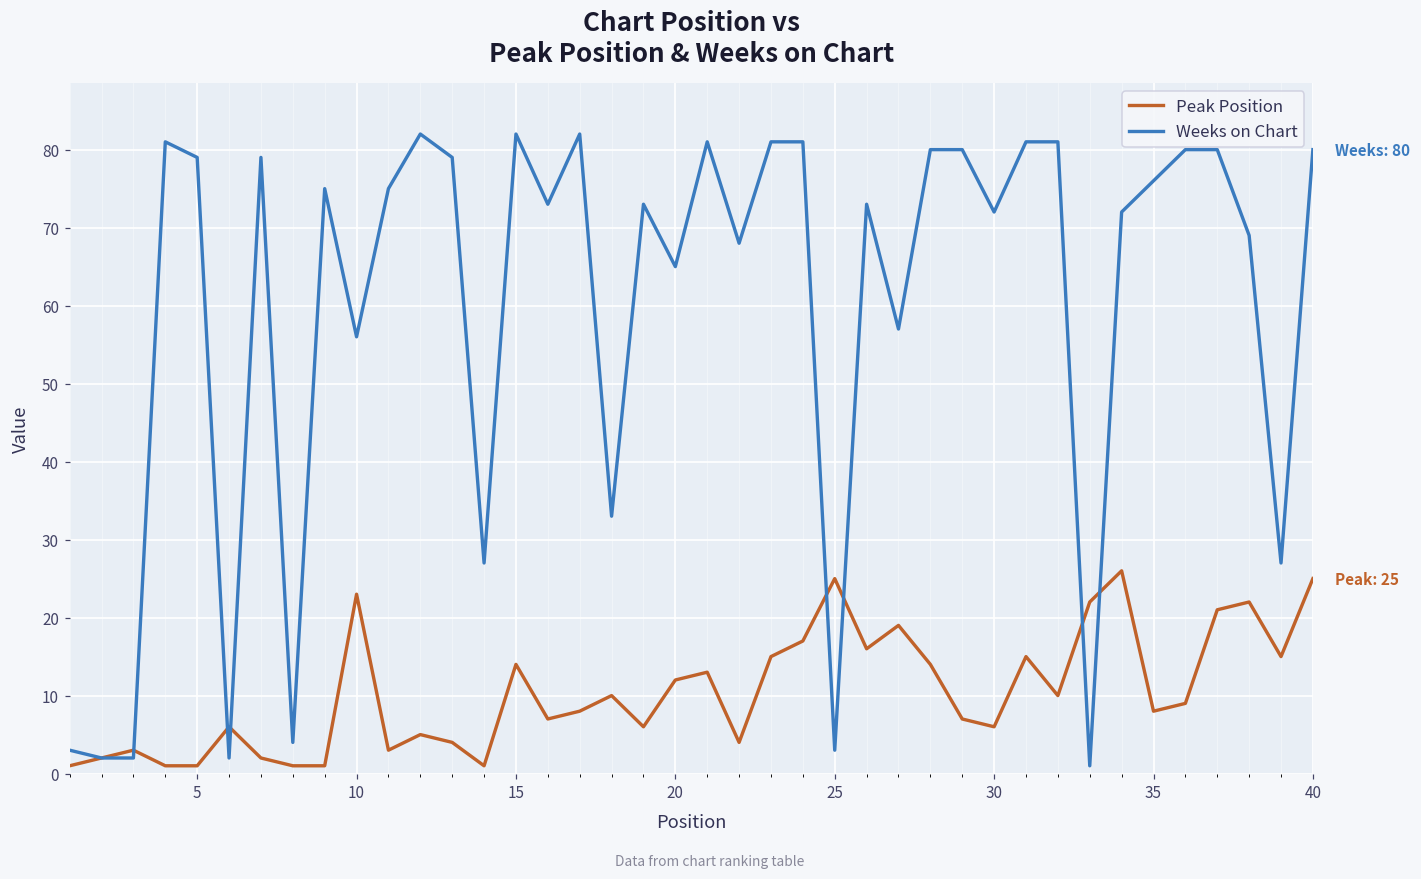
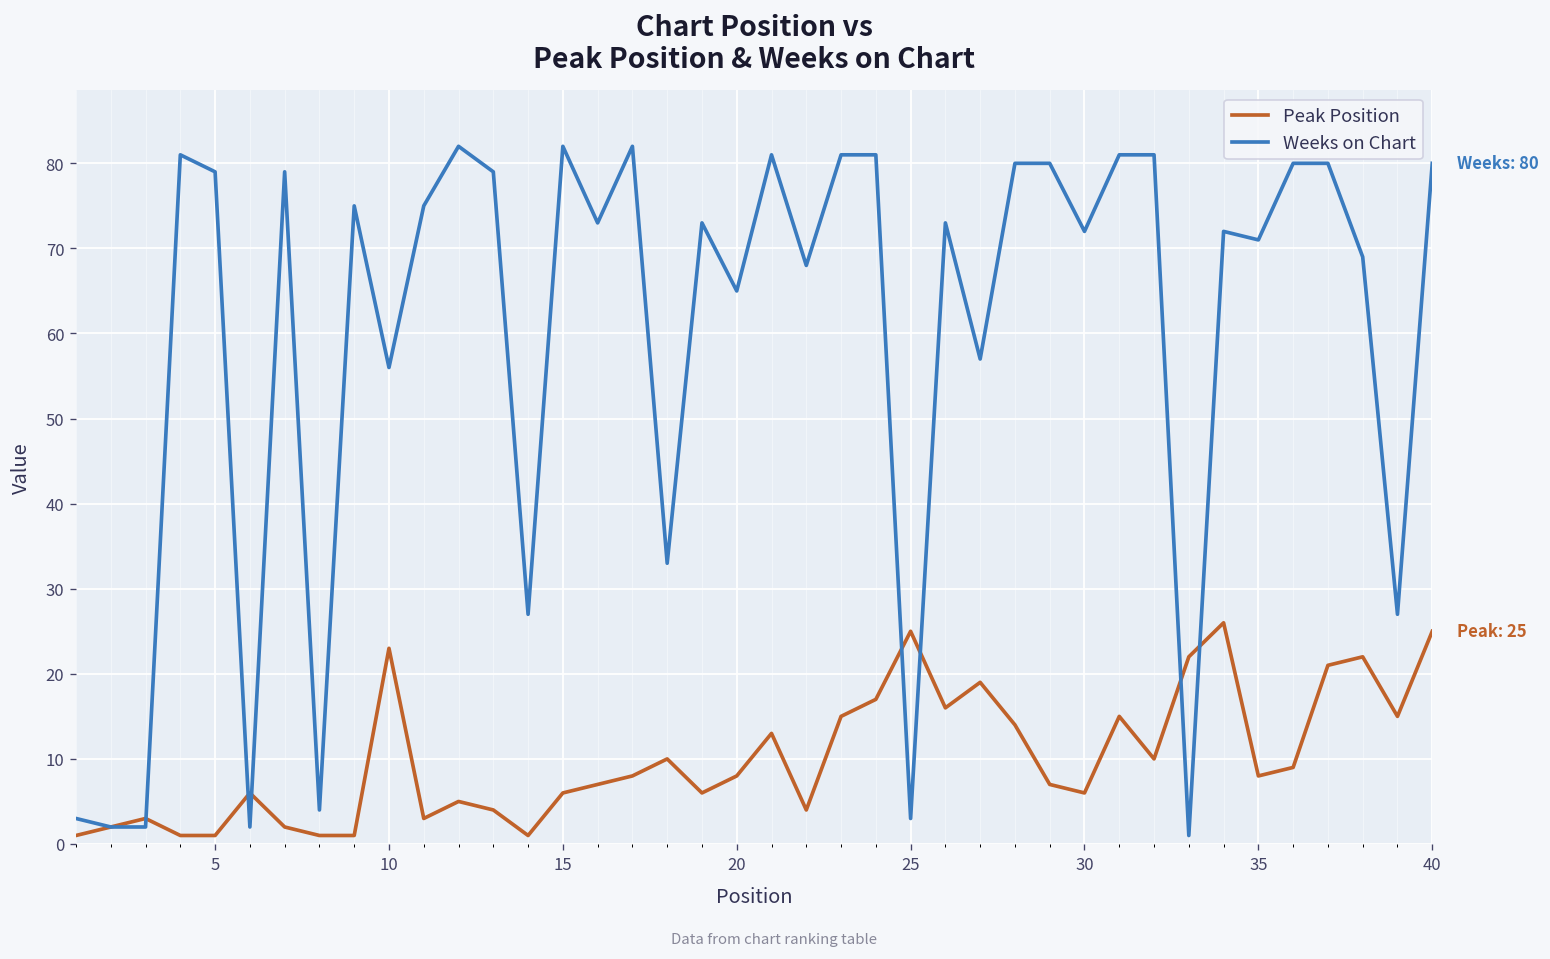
  {
    "Peak Position": {
      "5": 1,
      "10": 23,
-     "15": 14,
-     "20": 12,
+     "15": 6,
+     "20": 8,
      "25": 25,
      "30": 6,
      "35": 8
    },
    "Weeks on Chart": {
      "5": 79,
      "10": 56,
      "15": 82,
      "20": 65,
      "25": 3,
      "30": 72,
-     "35": 76
+     "35": 71
    }
  }
